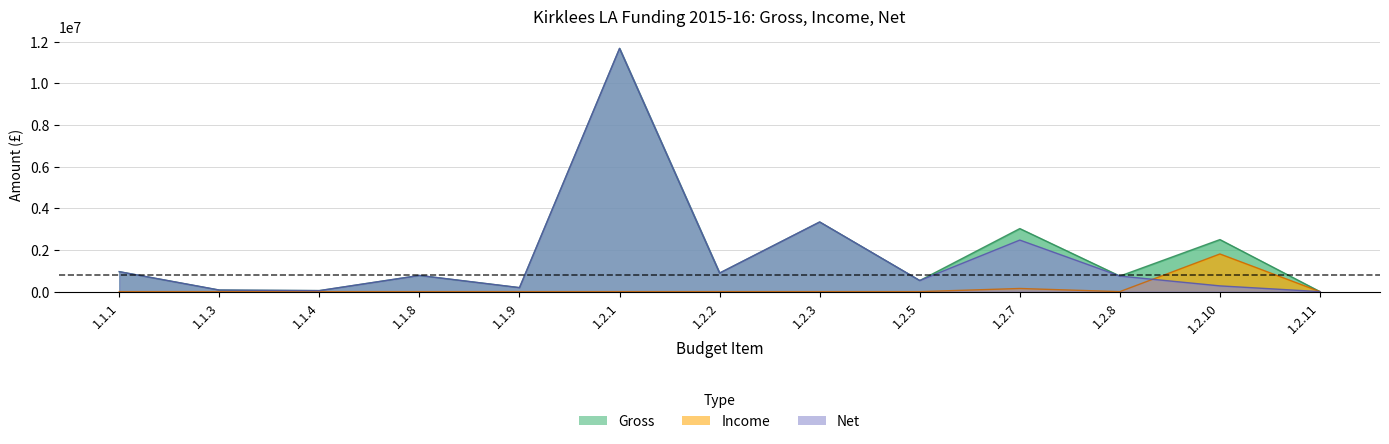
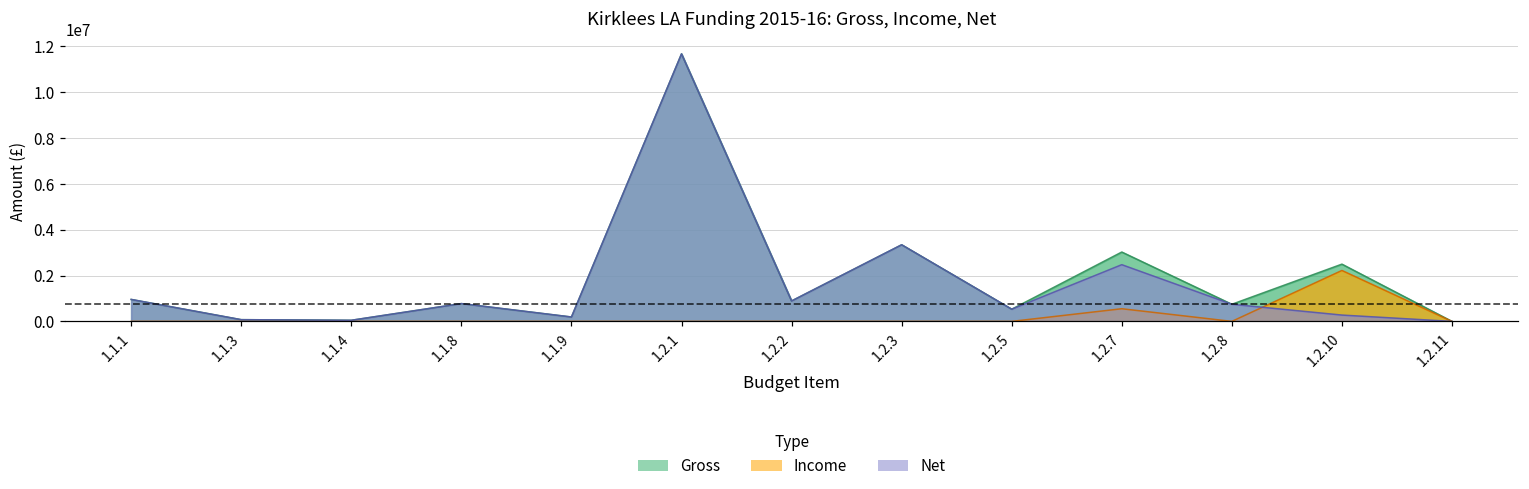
  {
    "Income": {
      "1.1.1": 0,
      "1.1.8": 0,
      "1.1.9": 0,
      "1.2.1": 0,
      "1.2.2": 0,
      "1.2.3": 0,
      "1.2.5": 0,
-     "1.2.7": 200000,
+     "1.2.7": 600000,
      "1.2.8": 0,
-     "1.2.10": 1800000
+     "1.2.10": 2200000
    }
  }
